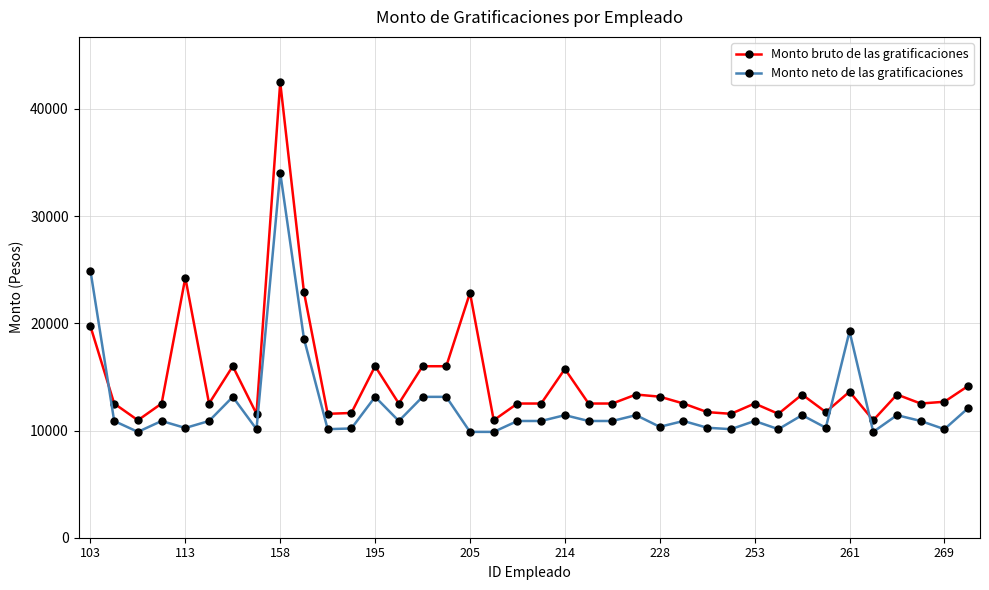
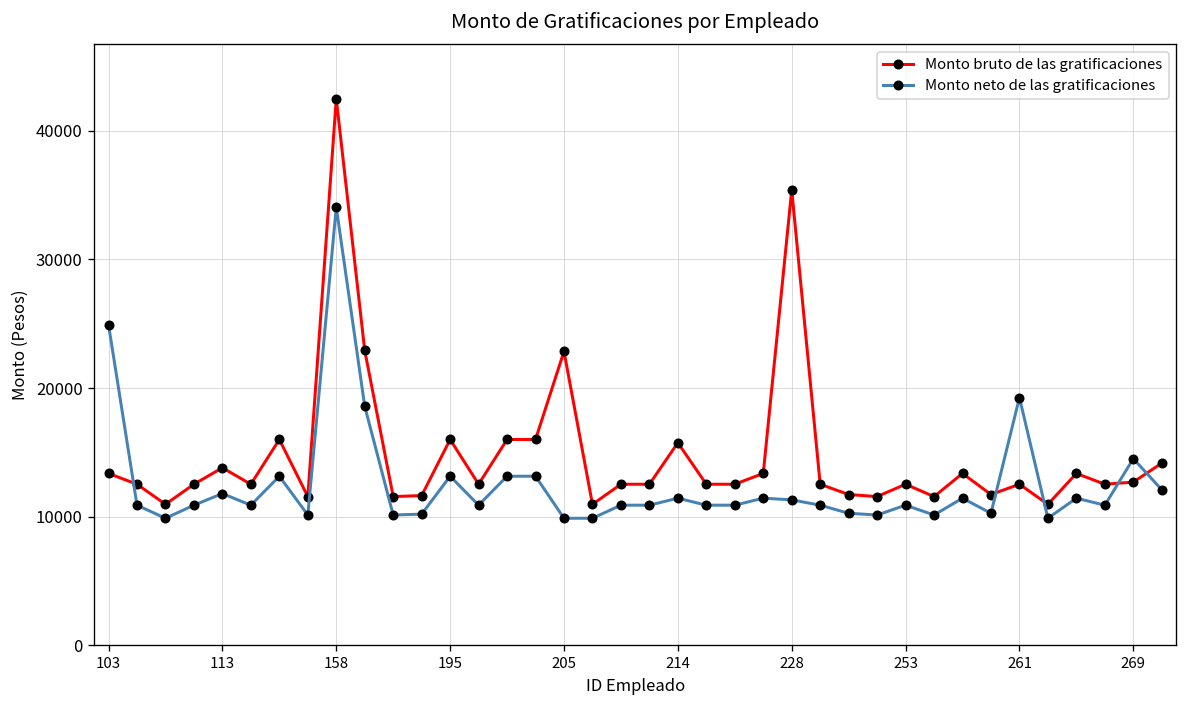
  {
    "Monto bruto de las gratificaciones": {
-     "103": 19700,
-     "113": 24300,
+     "103": 13400,
+     "113": 13800,
      "158": 42500,
      "195": 16000,
      "205": 22900,
      "214": 15700,
-     "228": 13200,
+     "228": 35400,
      "253": 12500,
-     "261": 13600,
+     "261": 12500,
      "269": 12700
    },
    "Monto neto de las gratificaciones": {
      "103": 24900,
-     "113": 10200,
+     "113": 11800,
      "158": 34100,
      "195": 13100,
      "205": 9900,
      "214": 11400,
-     "228": 10300,
+     "228": 11300,
      "253": 10900,
      "261": 19300,
-     "269": 10100
+     "269": 14500
    }
  }
